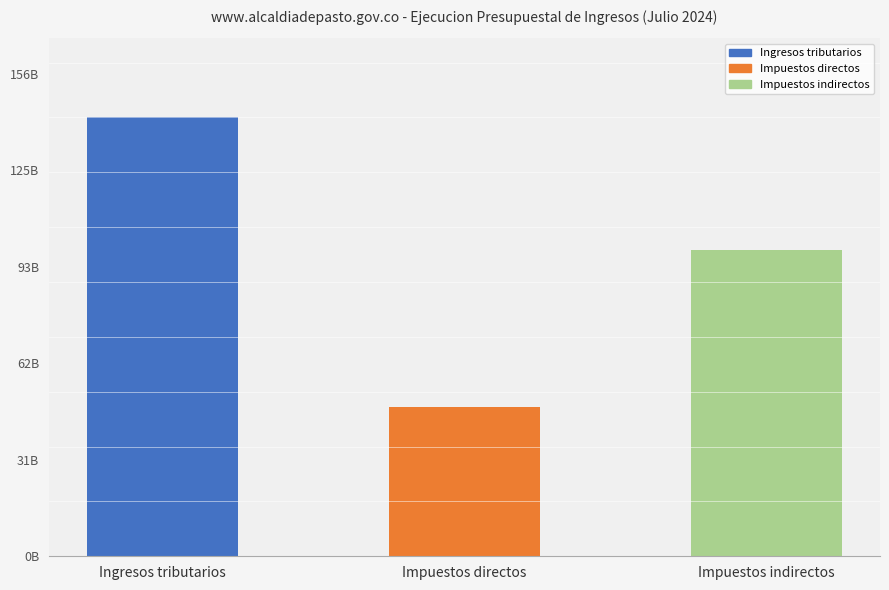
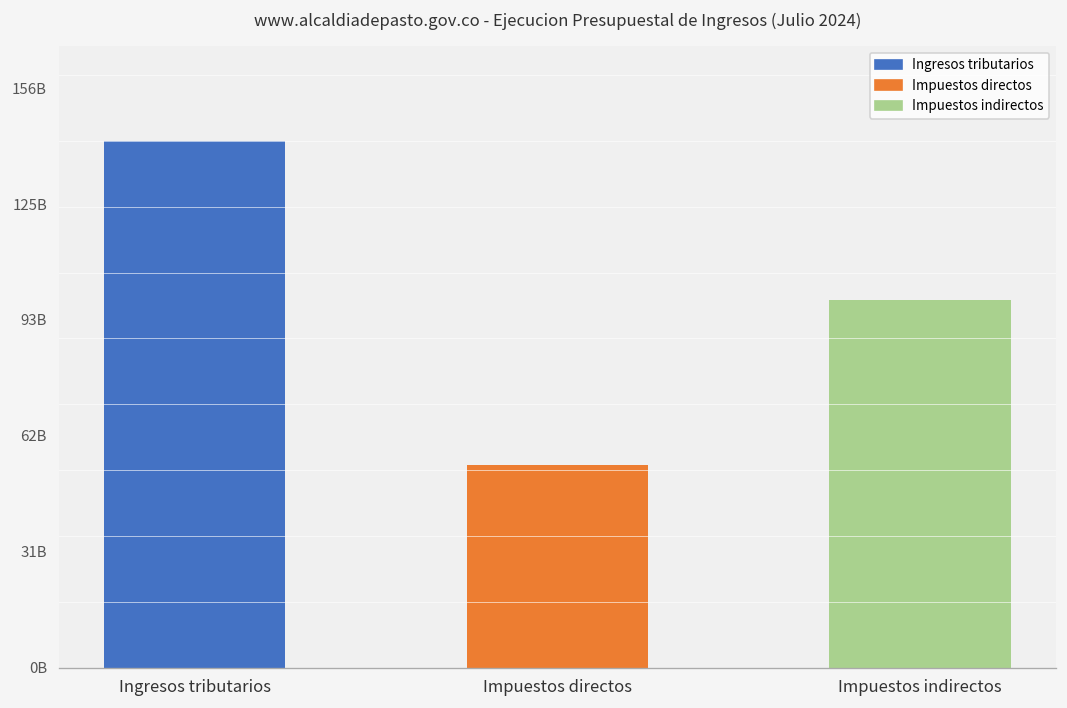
  {
    "Ingresos tributarios": 142000000000,
-   "Impuestos directos": 48000000000,
+   "Impuestos directos": 55000000000,
    "Impuestos indirectos": 99000000000
  }
